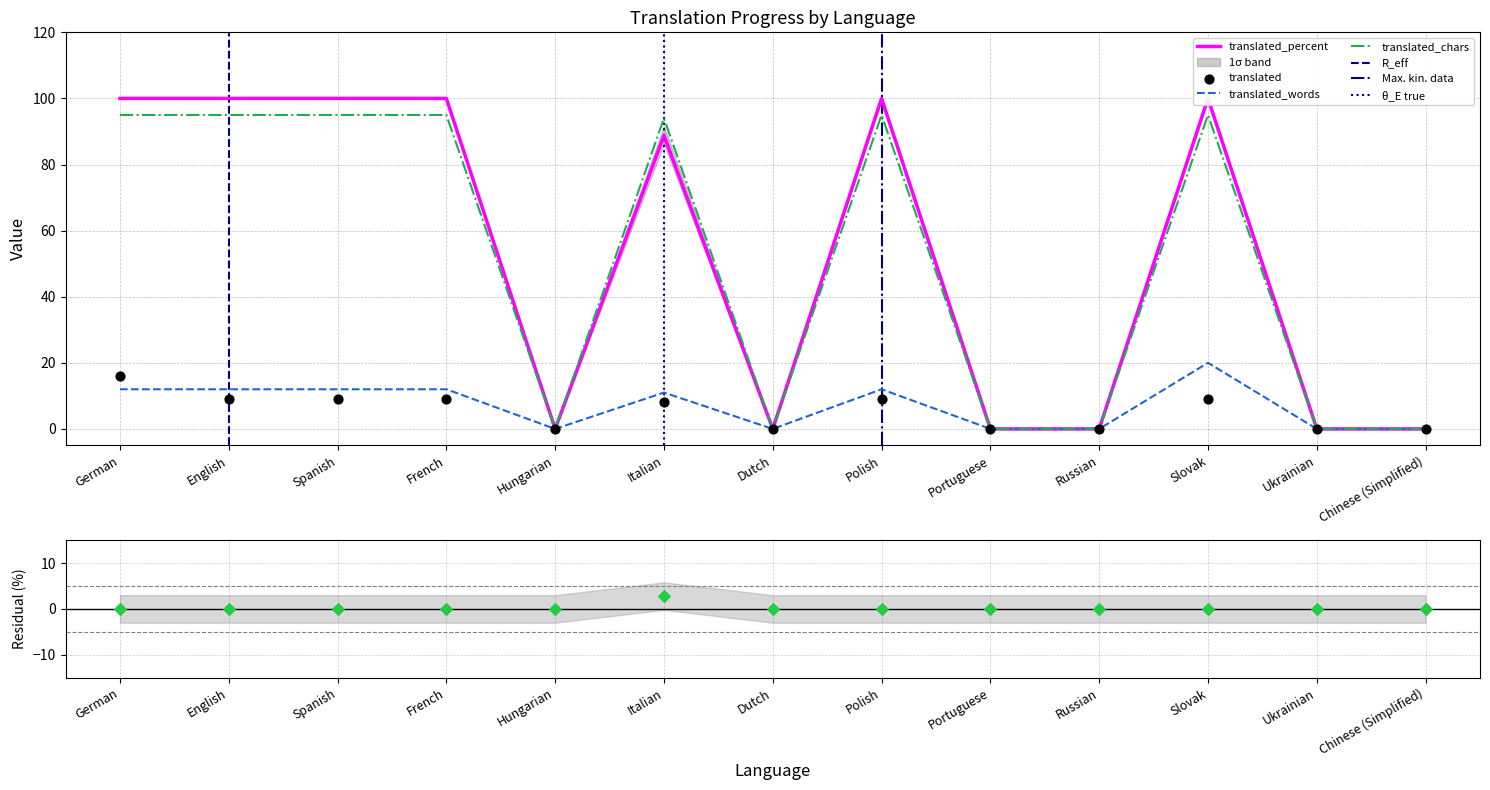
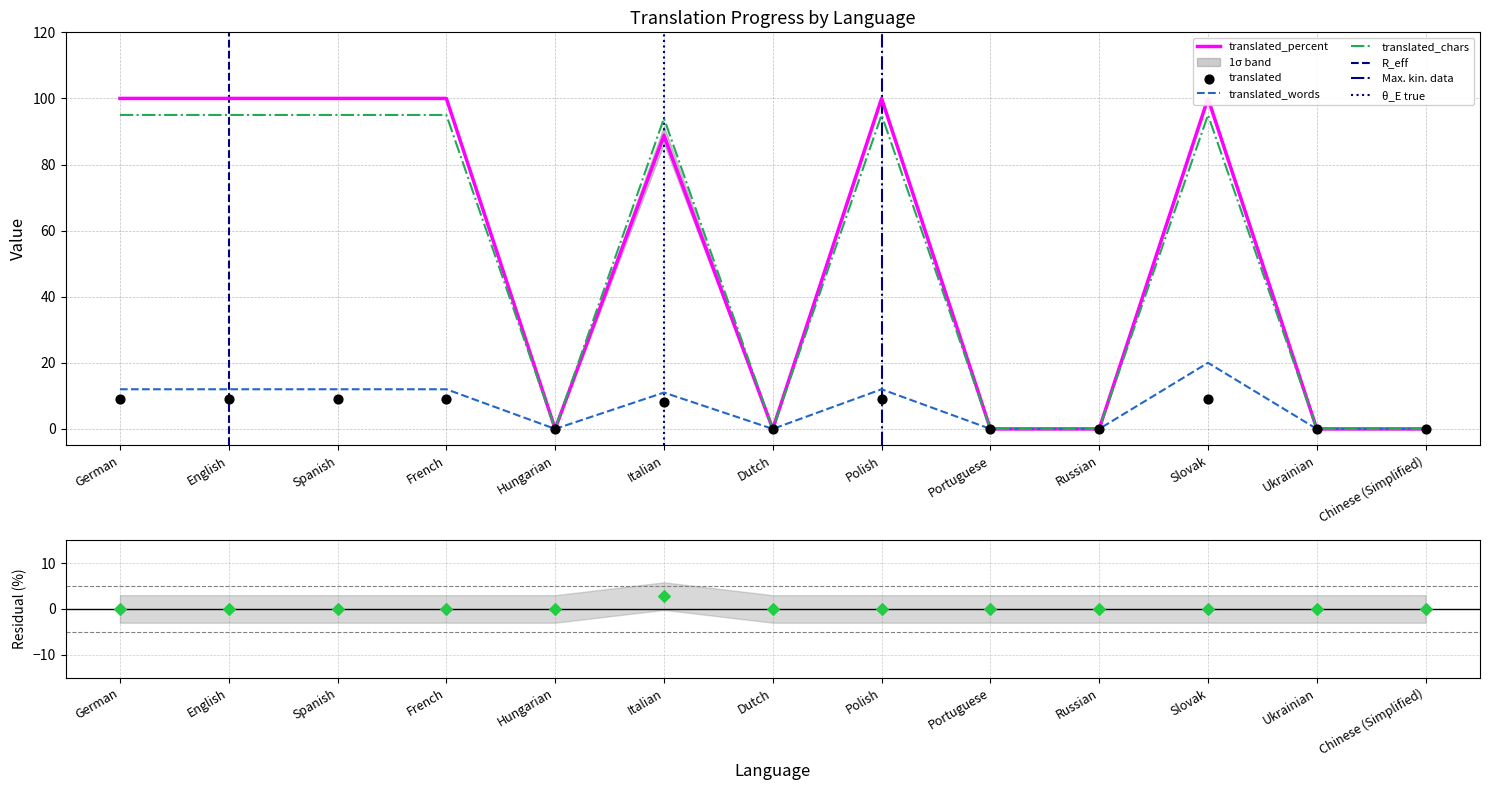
  {
    "Translation Progress by Language": {
      "translated_percent": {
        "Italian": 89
      },
      "translated": {
-       "German": 16
+       "German": 9
      },
      "translated_words": {
        "German": 12,
        "English": 12,
        "Spanish": 12,
        "French": 12,
        "Italian": 11,
        "Polish": 12,
        "Slovak": 20
      },
      "translated_chars": {
        "German": 95,
        "English": 95,
        "Spanish": 95,
        "French": 95,
        "Italian": 94,
        "Polish": 95,
        "Slovak": 95
      }
    }
  }
